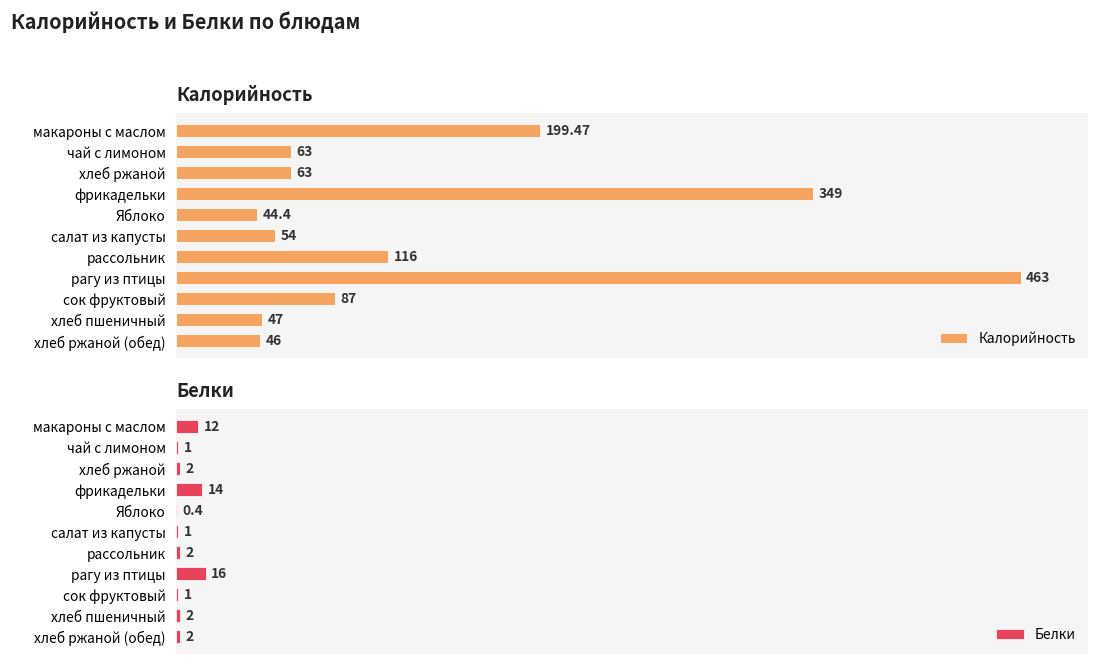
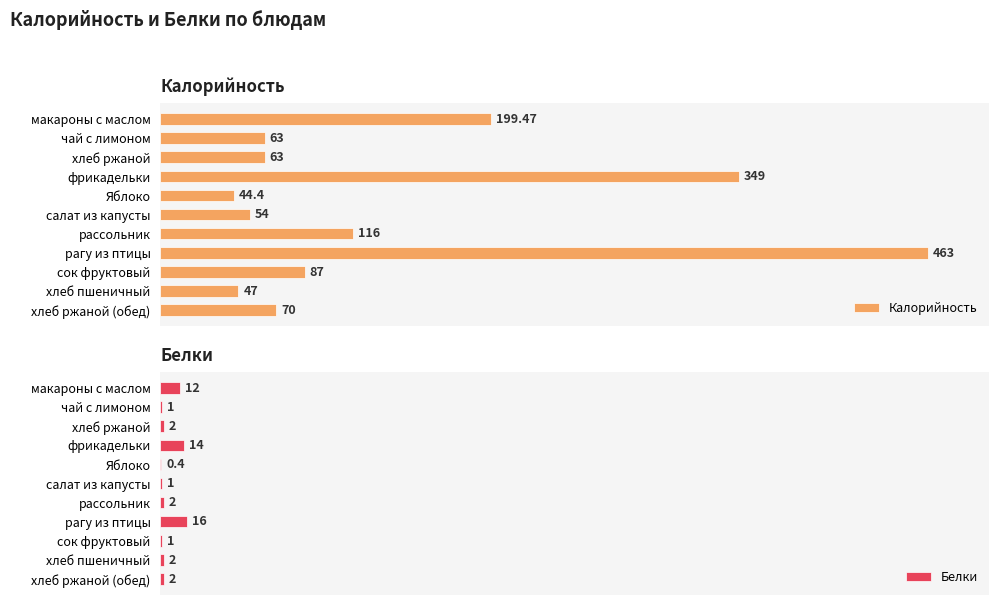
  {
    "Калорийность": {
      "макароны с маслом": 199.47,
      "чай с лимоном": 63,
      "хлеб ржаной": 63,
      "фрикадельки": 349,
      "Яблоко": 44.4,
      "салат из капусты": 54,
      "рассольник": 116,
      "рагу из птицы": 463,
      "сок фруктовый": 87,
      "хлеб пшеничный": 47,
-     "хлеб ржаной (обед)": 46
+     "хлеб ржаной (обед)": 70
    },
    "Белки": {
      "макароны с маслом": 12,
      "чай с лимоном": 1,
      "хлеб ржаной": 2,
      "фрикадельки": 14,
      "Яблоко": 0.4,
      "салат из капусты": 1,
      "рассольник": 2,
      "рагу из птицы": 16,
      "сок фруктовый": 1,
      "хлеб пшеничный": 2,
      "хлеб ржаной (обед)": 2
    }
  }
